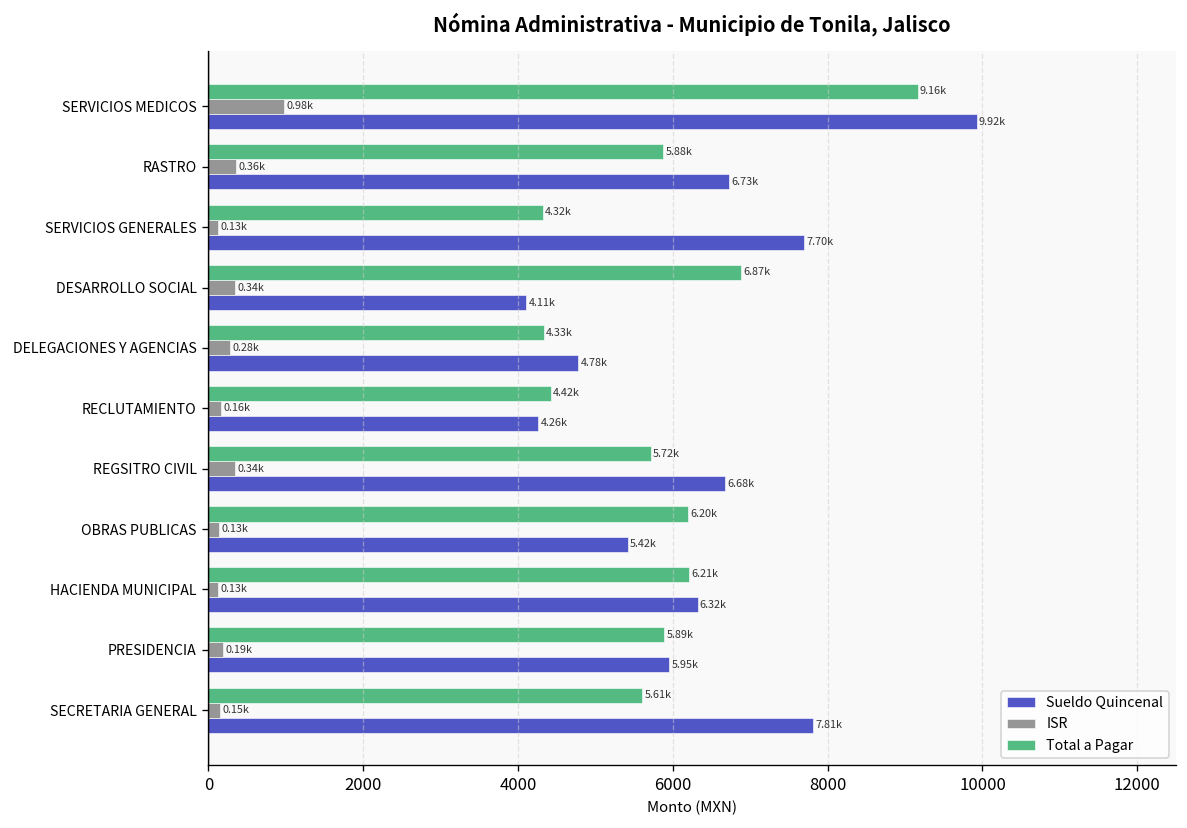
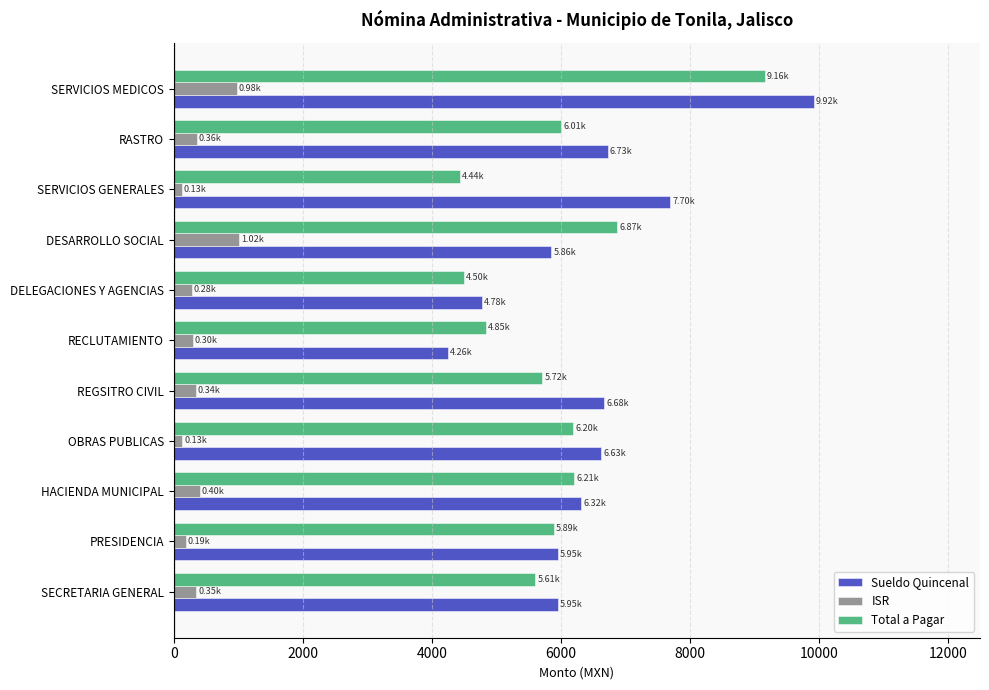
  {
    "Sueldo Quincenal": {
      "SERVICIOS MEDICOS": "9.92k",
      "RASTRO": "6.73k",
      "SERVICIOS GENERALES": "7.70k",
-     "DESARROLLO SOCIAL": "4.11k",
+     "DESARROLLO SOCIAL": "5.86k",
      "DELEGACIONES Y AGENCIAS": "4.78k",
      "RECLUTAMIENTO": "4.26k",
      "REGSITRO CIVIL": "6.68k",
-     "OBRAS PUBLICAS": "5.42k",
+     "OBRAS PUBLICAS": "6.63k",
      "HACIENDA MUNICIPAL": "6.32k",
      "PRESIDENCIA": "5.95k",
-     "SECRETARIA GENERAL": "7.81k"
+     "SECRETARIA GENERAL": "5.95k"
    },
    "ISR": {
      "SERVICIOS MEDICOS": "0.98k",
      "RASTRO": "0.36k",
      "SERVICIOS GENERALES": "0.13k",
-     "DESARROLLO SOCIAL": "0.34k",
+     "DESARROLLO SOCIAL": "1.02k",
      "DELEGACIONES Y AGENCIAS": "0.28k",
-     "RECLUTAMIENTO": "0.16k",
+     "RECLUTAMIENTO": "0.30k",
      "REGSITRO CIVIL": "0.34k",
      "OBRAS PUBLICAS": "0.13k",
-     "HACIENDA MUNICIPAL": "0.13k",
+     "HACIENDA MUNICIPAL": "0.40k",
      "PRESIDENCIA": "0.19k",
-     "SECRETARIA GENERAL": "0.15k"
+     "SECRETARIA GENERAL": "0.35k"
    },
    "Total a Pagar": {
      "SERVICIOS MEDICOS": "9.16k",
-     "RASTRO": "5.88k",
-     "SERVICIOS GENERALES": "4.32k",
+     "RASTRO": "6.01k",
+     "SERVICIOS GENERALES": "4.44k",
      "DESARROLLO SOCIAL": "6.87k",
-     "DELEGACIONES Y AGENCIAS": "4.33k",
-     "RECLUTAMIENTO": "4.42k",
+     "DELEGACIONES Y AGENCIAS": "4.50k",
+     "RECLUTAMIENTO": "4.85k",
      "REGSITRO CIVIL": "5.72k",
      "OBRAS PUBLICAS": "6.20k",
      "HACIENDA MUNICIPAL": "6.21k",
      "PRESIDENCIA": "5.89k",
      "SECRETARIA GENERAL": "5.61k"
    }
  }
